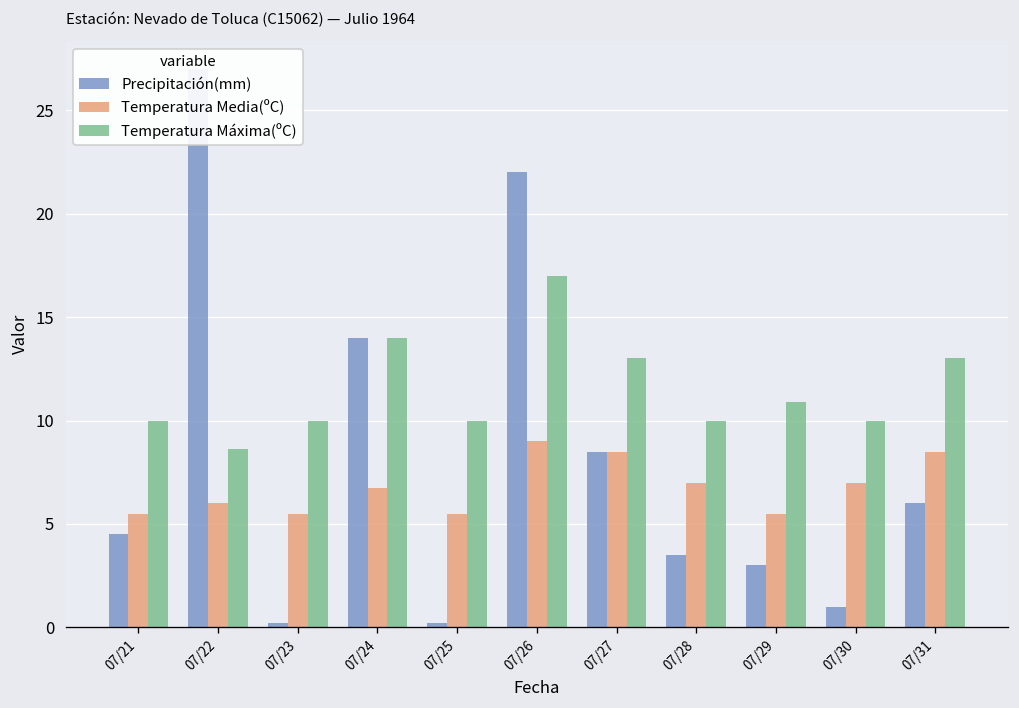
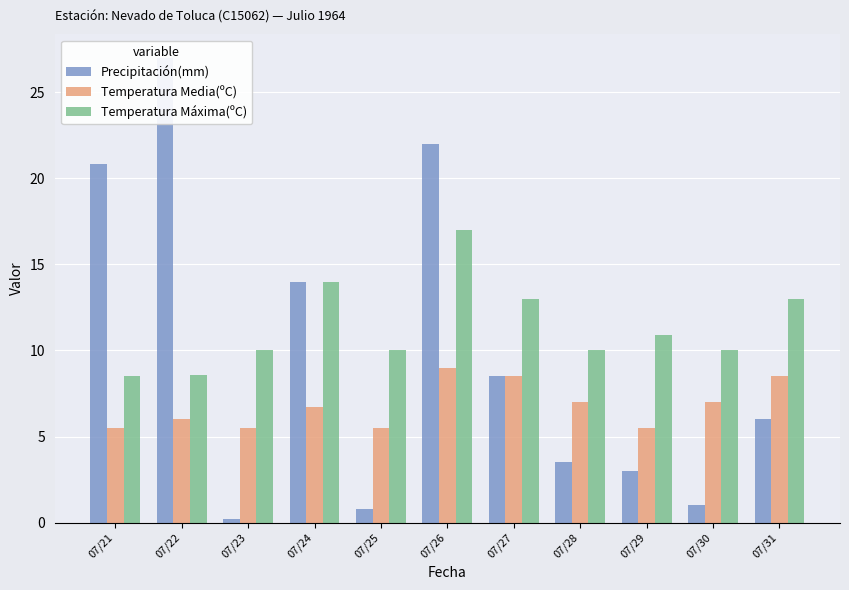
  {
    "Precipitación(mm)": {
-     "07/21": 4.5,
+     "07/21": 20.8,
      "07/23": 0.2,
      "07/24": 14.0,
-     "07/25": 0.2,
+     "07/25": 0.8,
      "07/26": 22.0,
      "07/27": 8.5,
      "07/28": 3.5,
      "07/29": 3.0,
      "07/30": 1.0,
      "07/31": 6.0
    },
    "Temperatura Media(ºC)": {
      "07/21": 5.5,
      "07/22": 6.0,
      "07/23": 5.5,
      "07/24": 6.7,
      "07/25": 5.5,
      "07/26": 9.0,
      "07/27": 8.5,
      "07/28": 7.0,
      "07/29": 5.5,
      "07/30": 7.0,
      "07/31": 8.5
    },
    "Temperatura Máxima(ºC)": {
-     "07/21": 10.0,
+     "07/21": 8.5,
      "07/22": 8.6,
      "07/23": 10.0,
      "07/24": 14.0,
      "07/25": 10.0,
      "07/26": 17.0,
      "07/27": 13.0,
      "07/28": 10.0,
      "07/29": 10.9,
      "07/30": 10.0,
      "07/31": 13.0
    }
  }
